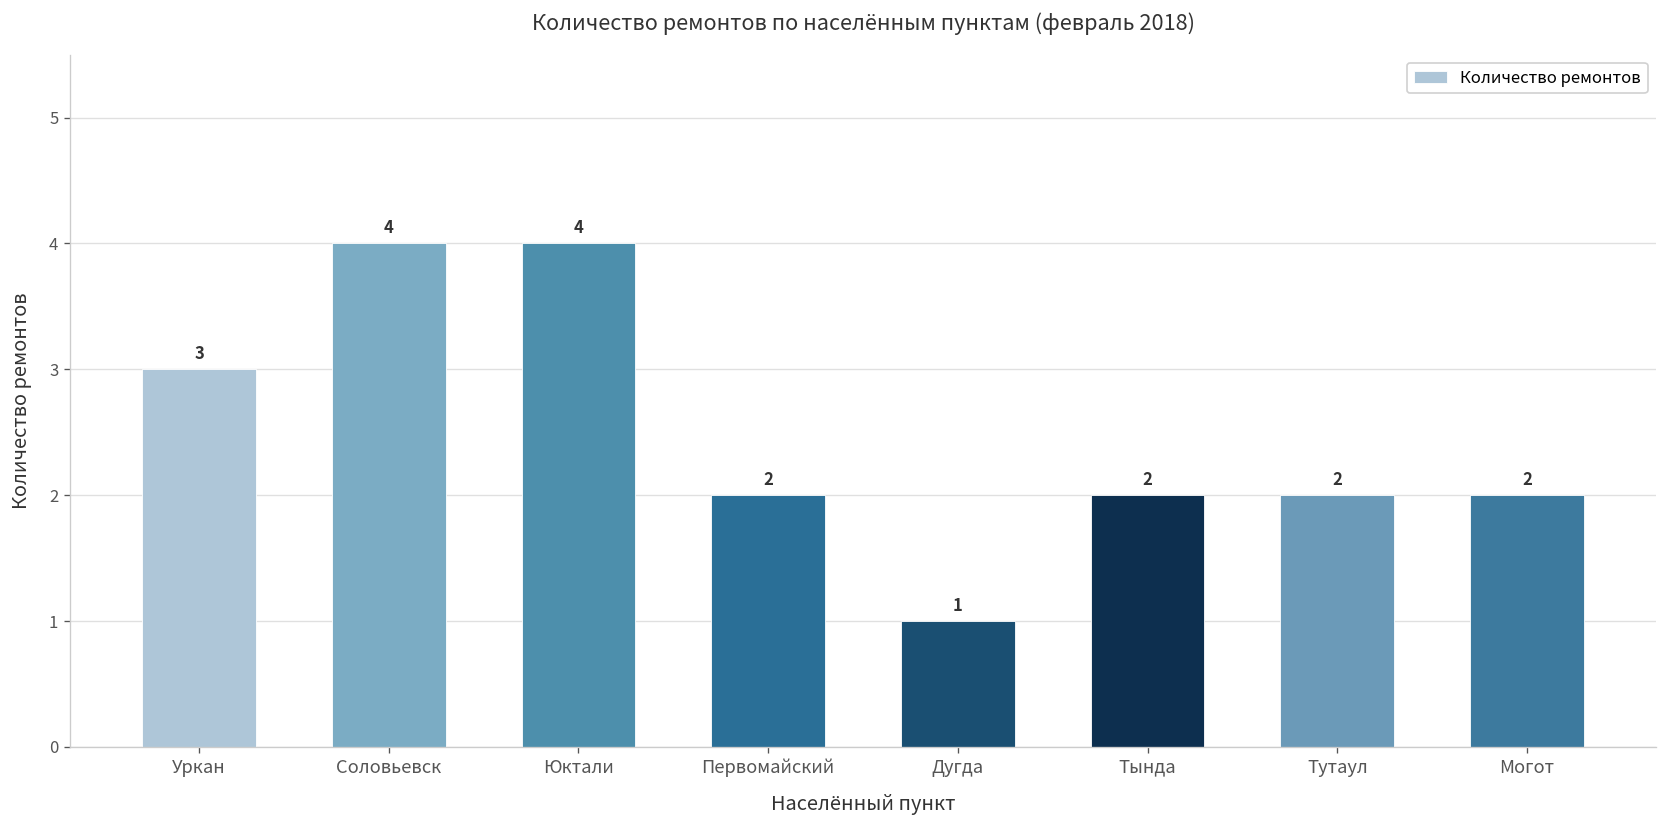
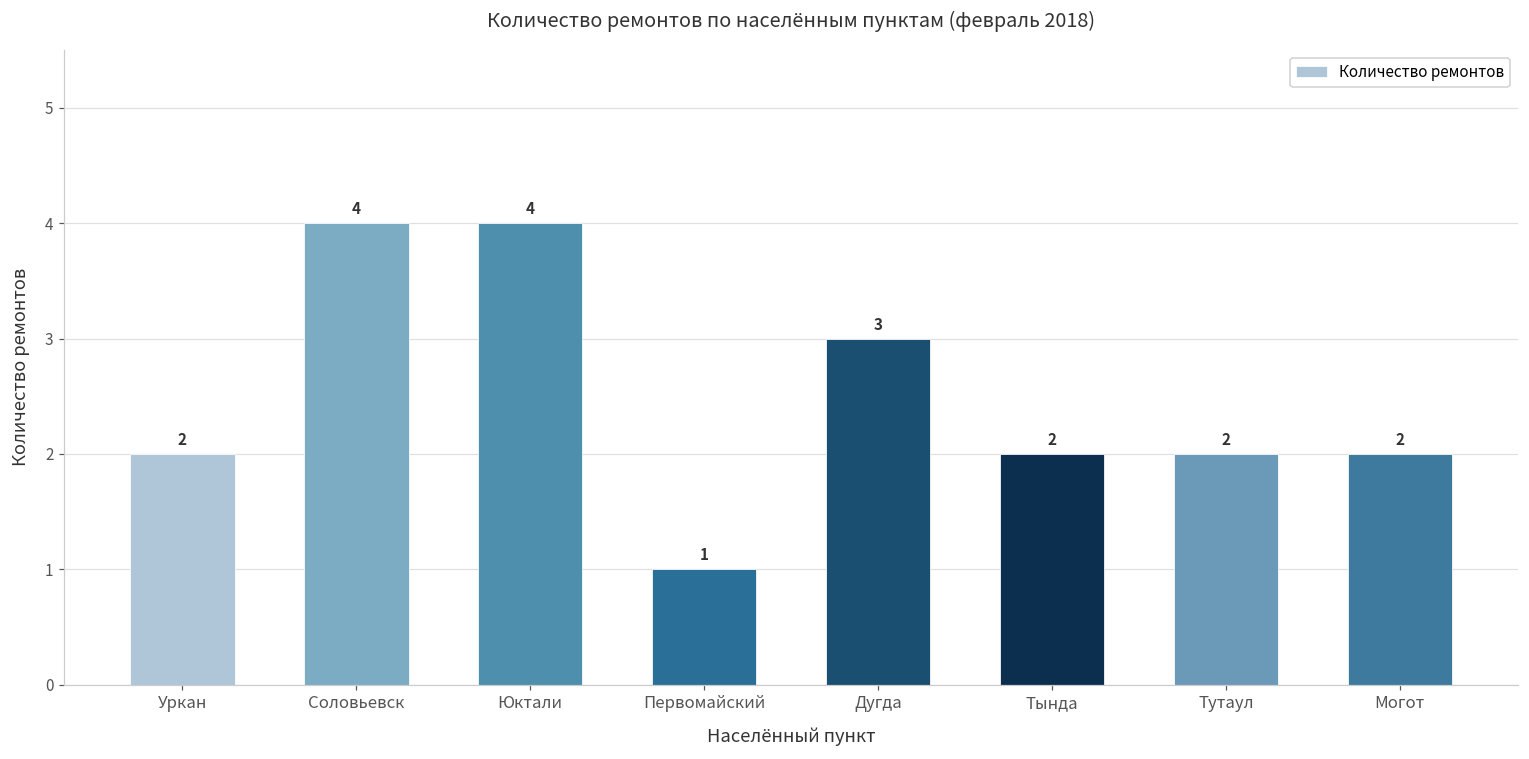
  {
-   "Уркан": 3,
+   "Уркан": 2,
    "Соловьевск": 4,
    "Юктали": 4,
-   "Первомайский": 2,
-   "Дугда": 1,
+   "Первомайский": 1,
+   "Дугда": 3,
    "Тында": 2,
    "Тутаул": 2,
    "Могот": 2
  }
